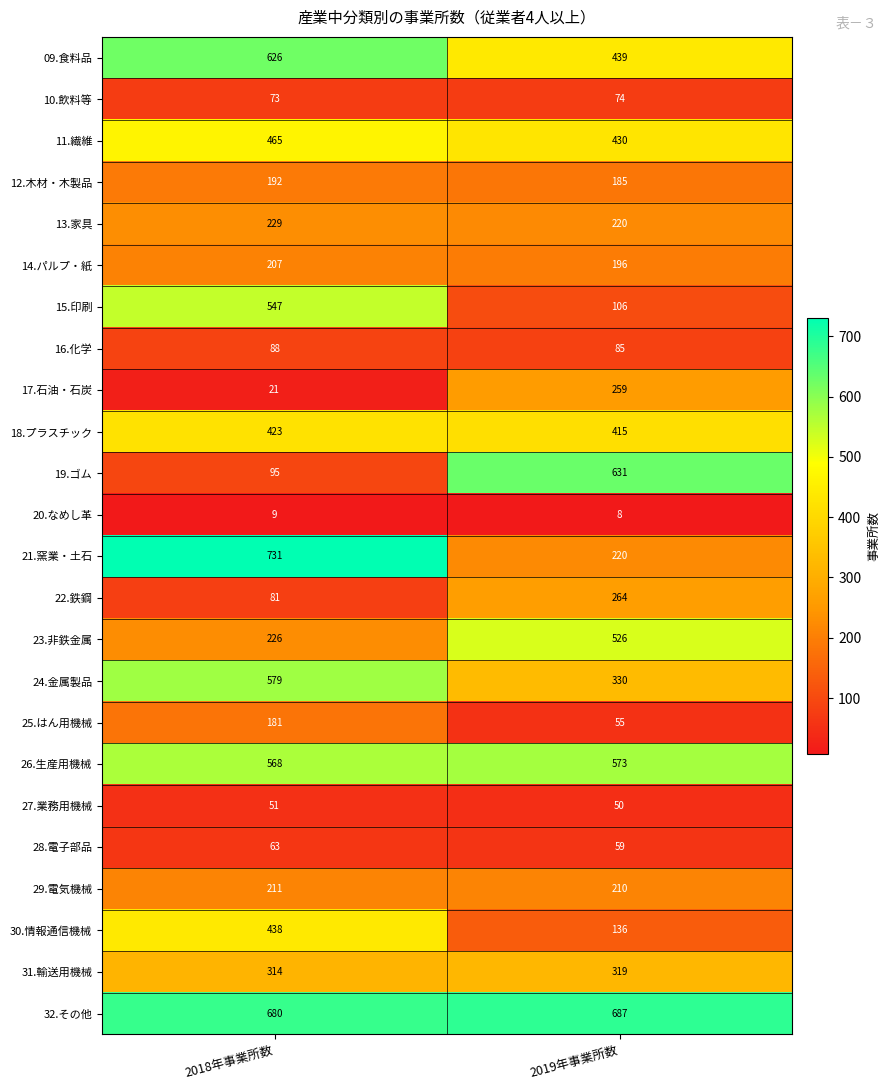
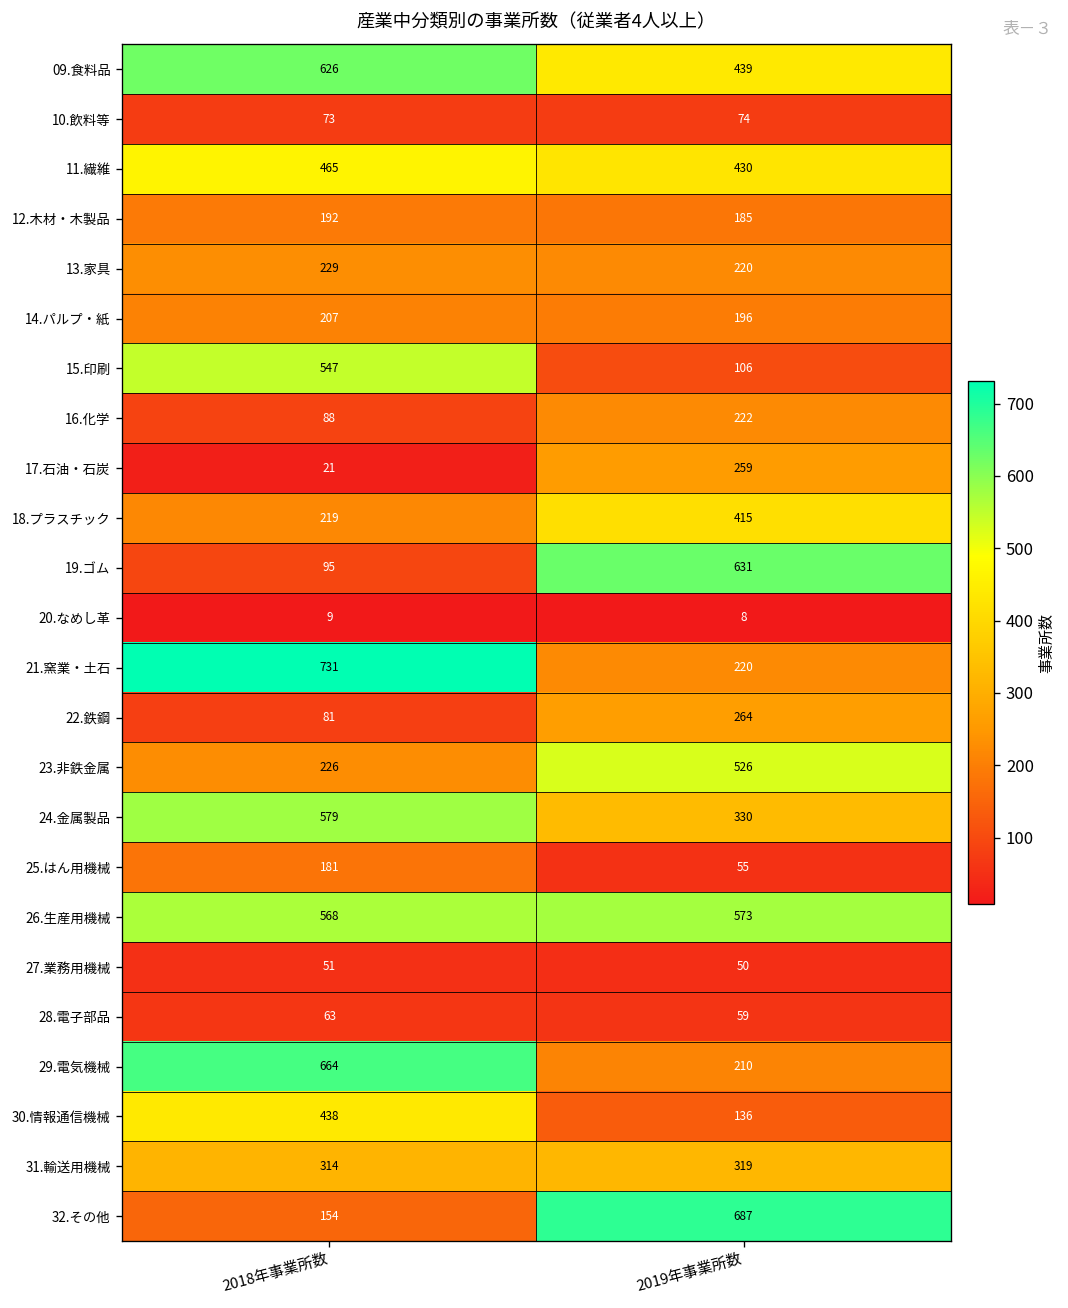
  {
    "09.食料品": {
      "2018年事業所数": 626,
      "2019年事業所数": 439
    },
    "10.飲料等": {
      "2018年事業所数": 73,
      "2019年事業所数": 74
    },
    "11.繊維": {
      "2018年事業所数": 465,
      "2019年事業所数": 430
    },
    "12.木材・木製品": {
      "2018年事業所数": 192,
      "2019年事業所数": 185
    },
    "13.家具": {
      "2018年事業所数": 229,
      "2019年事業所数": 220
    },
    "14.パルプ・紙": {
      "2018年事業所数": 207,
      "2019年事業所数": 196
    },
    "15.印刷": {
      "2018年事業所数": 547,
      "2019年事業所数": 106
    },
    "16.化学": {
      "2018年事業所数": 88,
-     "2019年事業所数": 85
+     "2019年事業所数": 222
    },
    "17.石油・石炭": {
      "2018年事業所数": 21,
      "2019年事業所数": 259
    },
    "18.プラスチック": {
-     "2018年事業所数": 423,
+     "2018年事業所数": 219,
      "2019年事業所数": 415
    },
    "19.ゴム": {
      "2018年事業所数": 95,
      "2019年事業所数": 631
    },
    "20.なめし革": {
      "2018年事業所数": 9,
      "2019年事業所数": 8
    },
    "21.窯業・土石": {
      "2018年事業所数": 731,
      "2019年事業所数": 220
    },
    "22.鉄鋼": {
      "2018年事業所数": 81,
      "2019年事業所数": 264
    },
    "23.非鉄金属": {
      "2018年事業所数": 226,
      "2019年事業所数": 526
    },
    "24.金属製品": {
      "2018年事業所数": 579,
      "2019年事業所数": 330
    },
    "25.はん用機械": {
      "2018年事業所数": 181,
      "2019年事業所数": 55
    },
    "26.生産用機械": {
      "2018年事業所数": 568,
      "2019年事業所数": 573
    },
    "27.業務用機械": {
      "2018年事業所数": 51,
      "2019年事業所数": 50
    },
    "28.電子部品": {
      "2018年事業所数": 63,
      "2019年事業所数": 59
    },
    "29.電気機械": {
-     "2018年事業所数": 211,
+     "2018年事業所数": 664,
      "2019年事業所数": 210
    },
    "30.情報通信機械": {
      "2018年事業所数": 438,
      "2019年事業所数": 136
    },
    "31.輸送用機械": {
      "2018年事業所数": 314,
      "2019年事業所数": 319
    },
    "32.その他": {
-     "2018年事業所数": 680,
+     "2018年事業所数": 154,
      "2019年事業所数": 687
    }
  }
